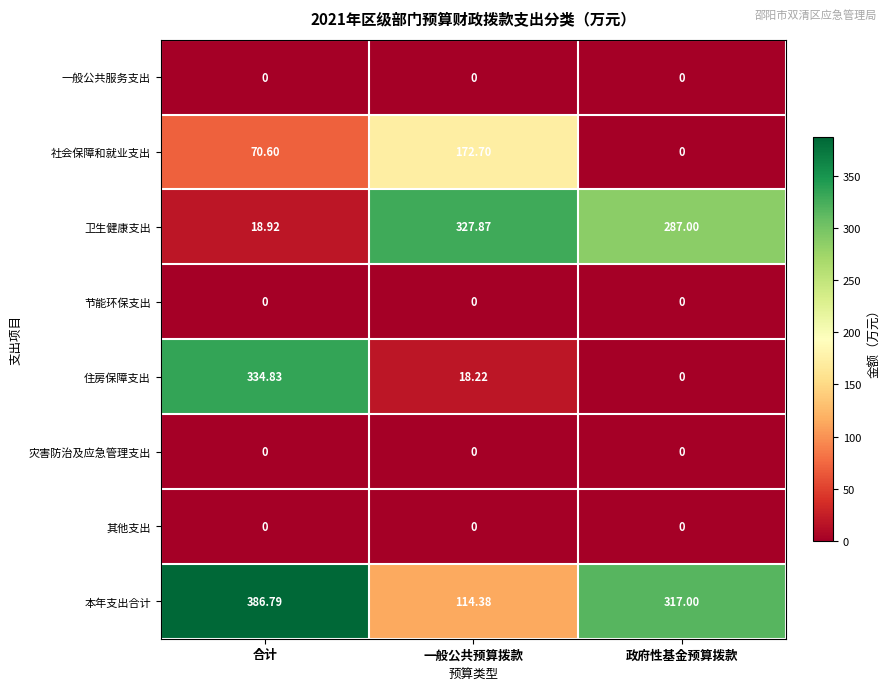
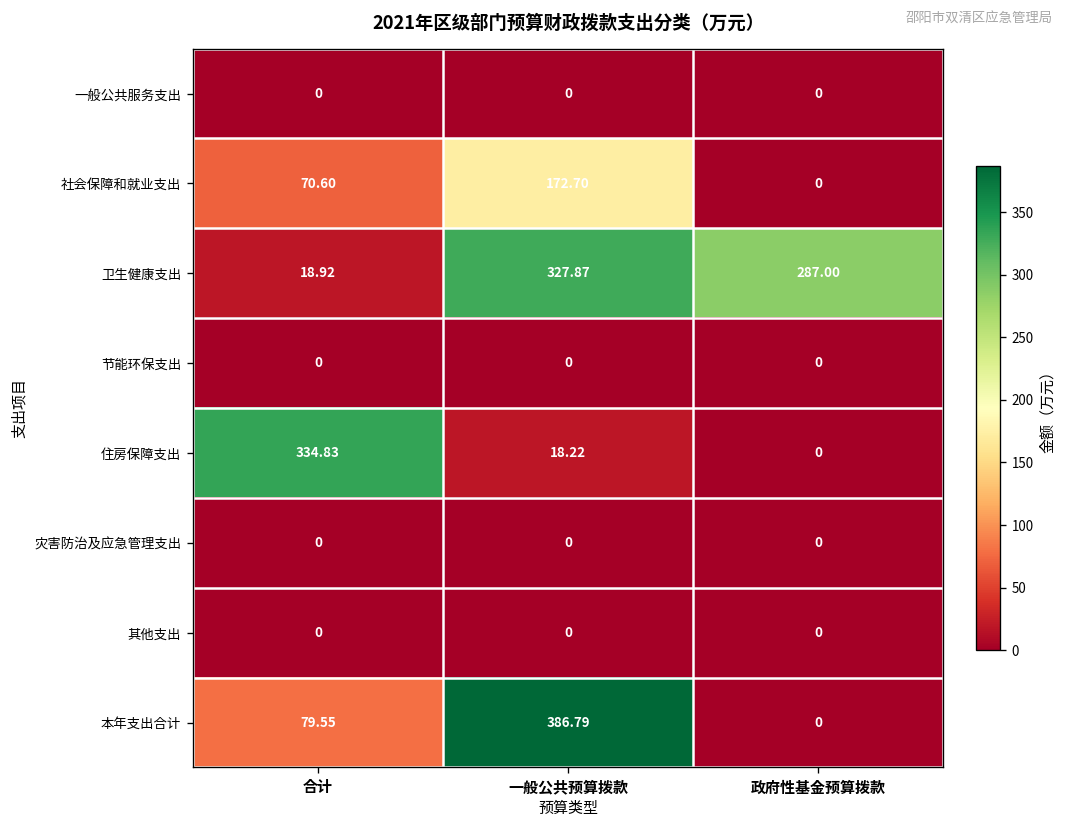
  {
    "一般公共服务支出": {
      "合计": 0,
      "一般公共预算拨款": 0,
      "政府性基金预算拨款": 0
    },
    "社会保障和就业支出": {
      "合计": 70.60,
      "一般公共预算拨款": 172.70,
      "政府性基金预算拨款": 0
    },
    "卫生健康支出": {
      "合计": 18.92,
      "一般公共预算拨款": 327.87,
      "政府性基金预算拨款": 287.00
    },
    "节能环保支出": {
      "合计": 0,
      "一般公共预算拨款": 0,
      "政府性基金预算拨款": 0
    },
    "住房保障支出": {
      "合计": 334.83,
      "一般公共预算拨款": 18.22,
      "政府性基金预算拨款": 0
    },
    "灾害防治及应急管理支出": {
      "合计": 0,
      "一般公共预算拨款": 0,
      "政府性基金预算拨款": 0
    },
    "其他支出": {
      "合计": 0,
      "一般公共预算拨款": 0,
      "政府性基金预算拨款": 0
    },
    "本年支出合计": {
-     "合计": 386.79,
-     "一般公共预算拨款": 114.38,
-     "政府性基金预算拨款": 317.00
+     "合计": 79.55,
+     "一般公共预算拨款": 386.79,
+     "政府性基金预算拨款": 0
    }
  }
